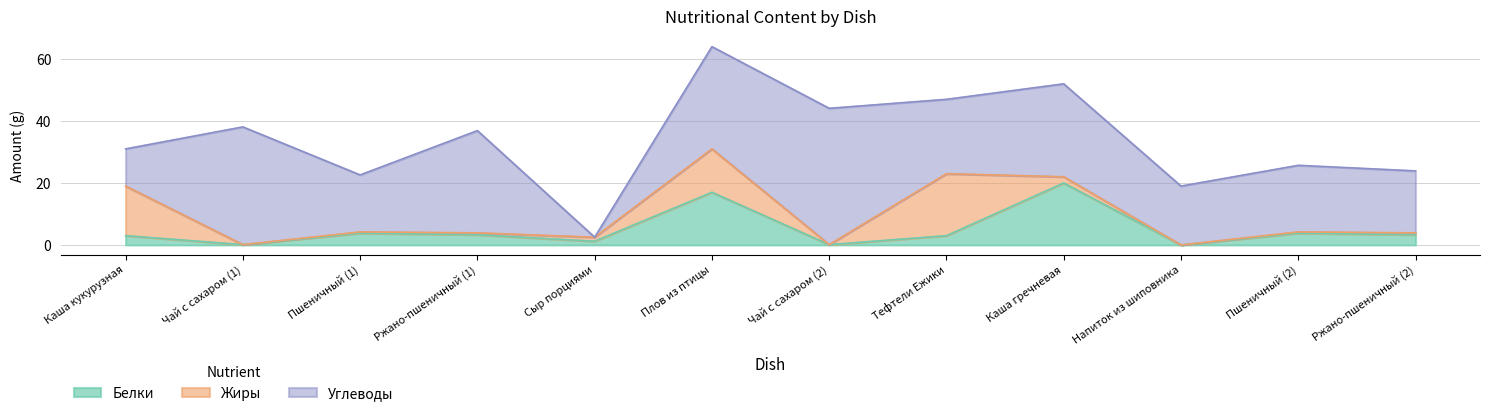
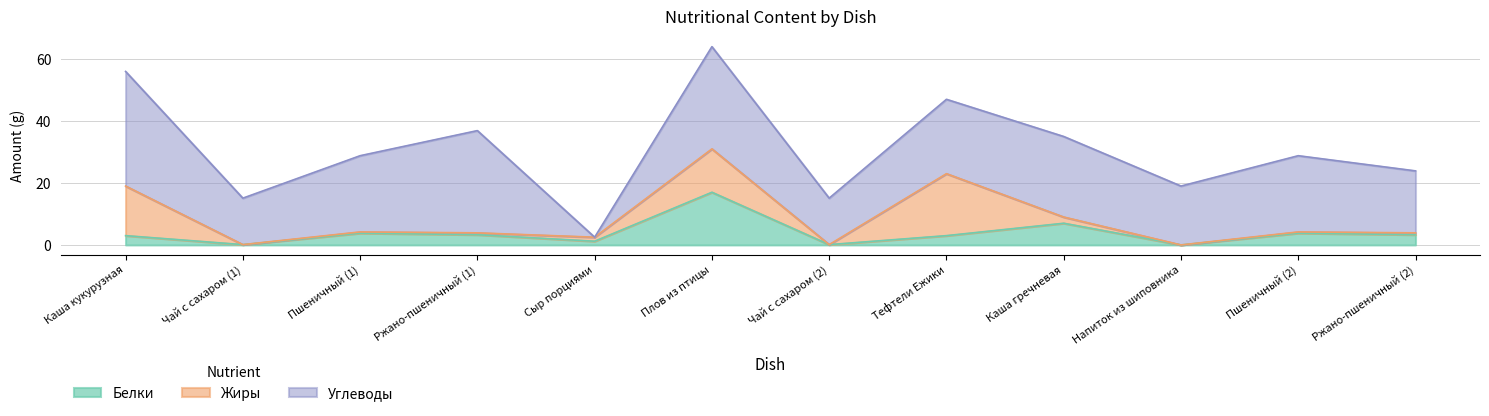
  {
    "Белки": {
      "Каша кукурузная": 3,
      "Сыр порциями": 1,
      "Плов из птицы": 17,
      "Тефтели Ежики": 3,
-     "Каша гречневая": 20
+     "Каша гречневая": 7
    },
    "Жиры": {
      "Каша кукурузная": 16,
      "Плов из птицы": 14,
      "Тефтели Ежики": 20,
      "Каша гречневая": 2
    },
    "Углеводы": {
-     "Каша кукурузная": 12,
-     "Чай с сахаром (1)": 38,
-     "Пшеничный (1)": 18,
+     "Каша кукурузная": 37,
+     "Чай с сахаром (1)": 15,
+     "Пшеничный (1)": 25,
      "Ржано-пшеничный (1)": 33,
      "Плов из птицы": 33,
-     "Чай с сахаром (2)": 44,
+     "Чай с сахаром (2)": 15,
      "Тефтели Ежики": 24,
-     "Каша гречневая": 30,
+     "Каша гречневая": 26,
      "Напиток из шиповника": 19,
-     "Пшеничный (2)": 22,
+     "Пшеничный (2)": 25,
      "Ржано-пшеничный (2)": 20
    }
  }
